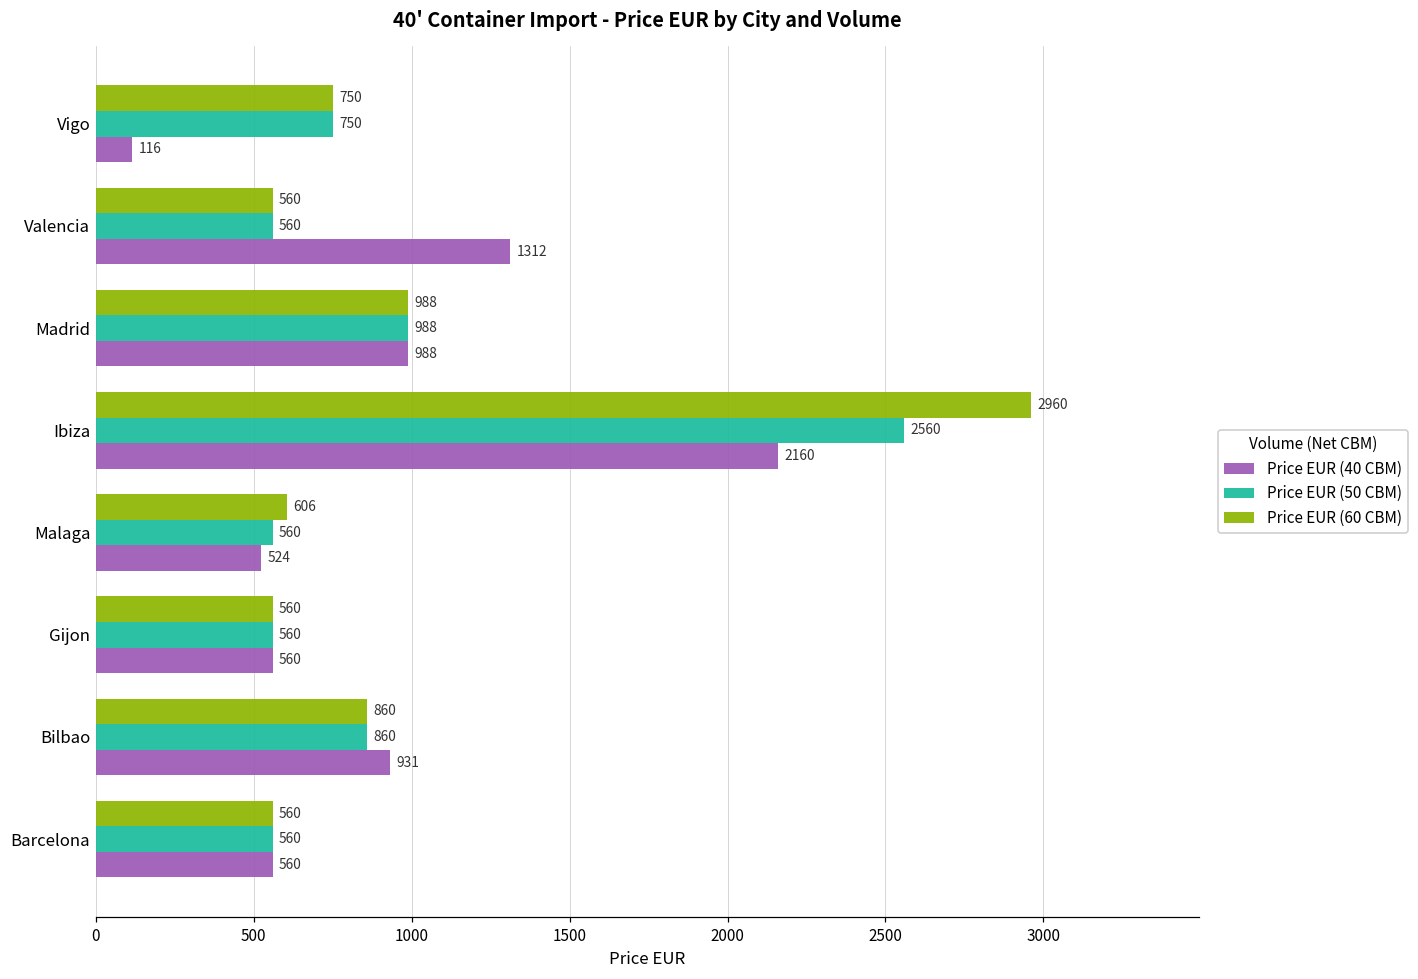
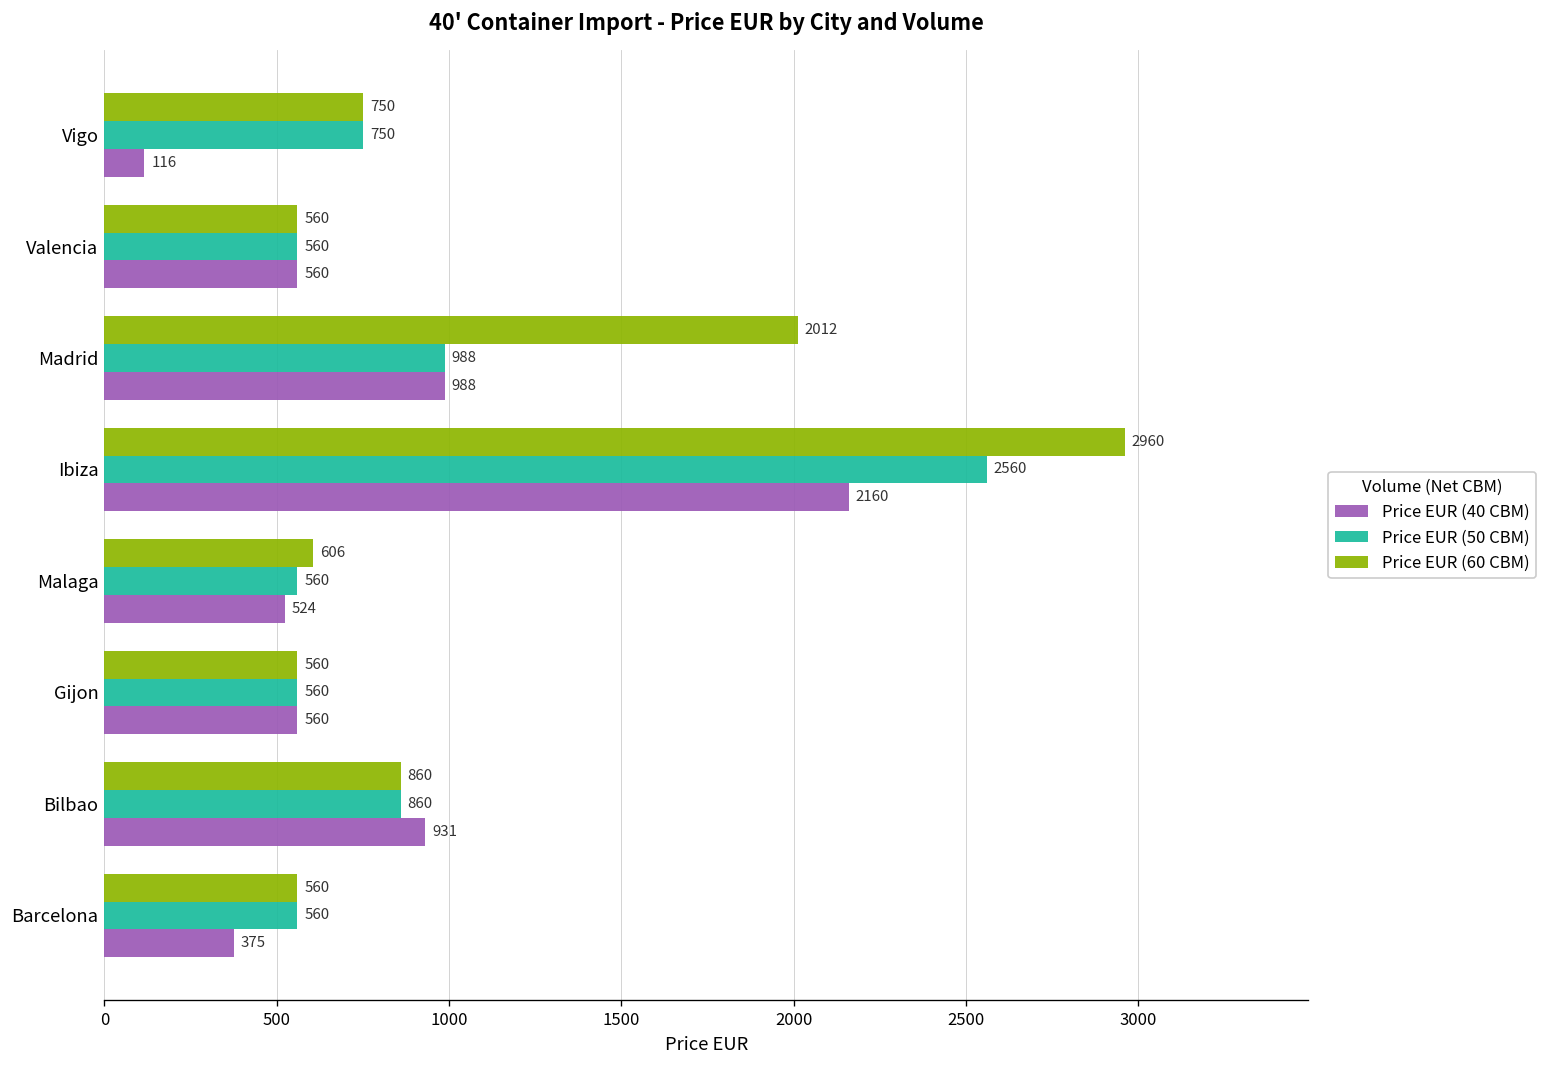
  {
    "Price EUR (40 CBM)": {
      "Vigo": 116,
-     "Valencia": 1312,
+     "Valencia": 560,
      "Madrid": 988,
      "Ibiza": 2160,
      "Malaga": 524,
      "Gijon": 560,
      "Bilbao": 931,
-     "Barcelona": 560
+     "Barcelona": 375
    },
    "Price EUR (50 CBM)": {
      "Vigo": 750,
      "Valencia": 560,
      "Madrid": 988,
      "Ibiza": 2560,
      "Malaga": 560,
      "Gijon": 560,
      "Bilbao": 860,
      "Barcelona": 560
    },
    "Price EUR (60 CBM)": {
      "Vigo": 750,
      "Valencia": 560,
-     "Madrid": 988,
+     "Madrid": 2012,
      "Ibiza": 2960,
      "Malaga": 606,
      "Gijon": 560,
      "Bilbao": 860,
      "Barcelona": 560
    }
  }
